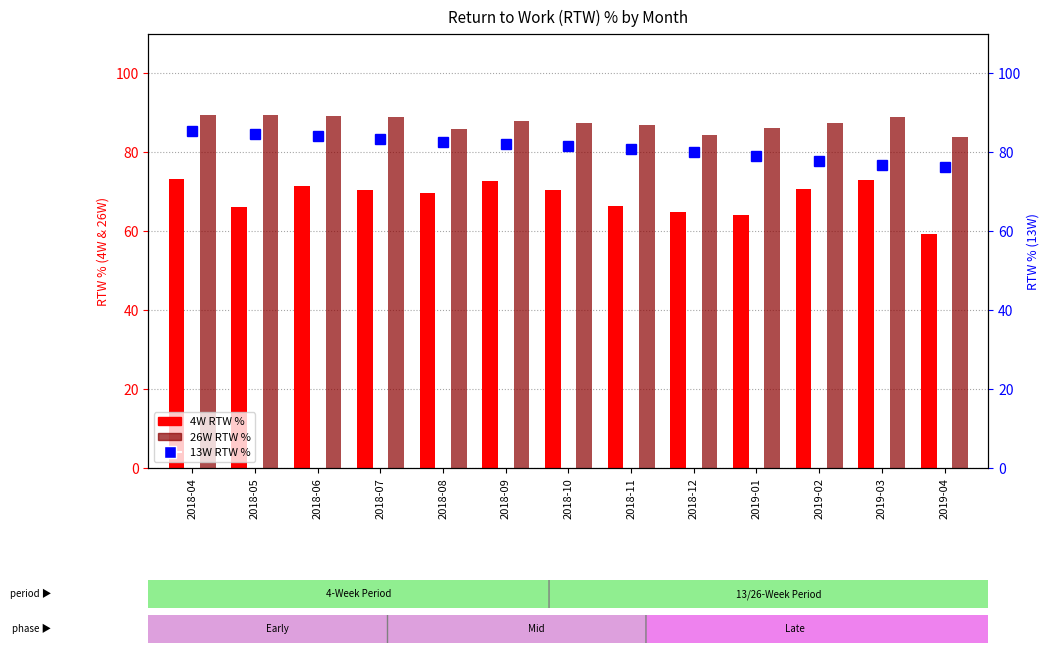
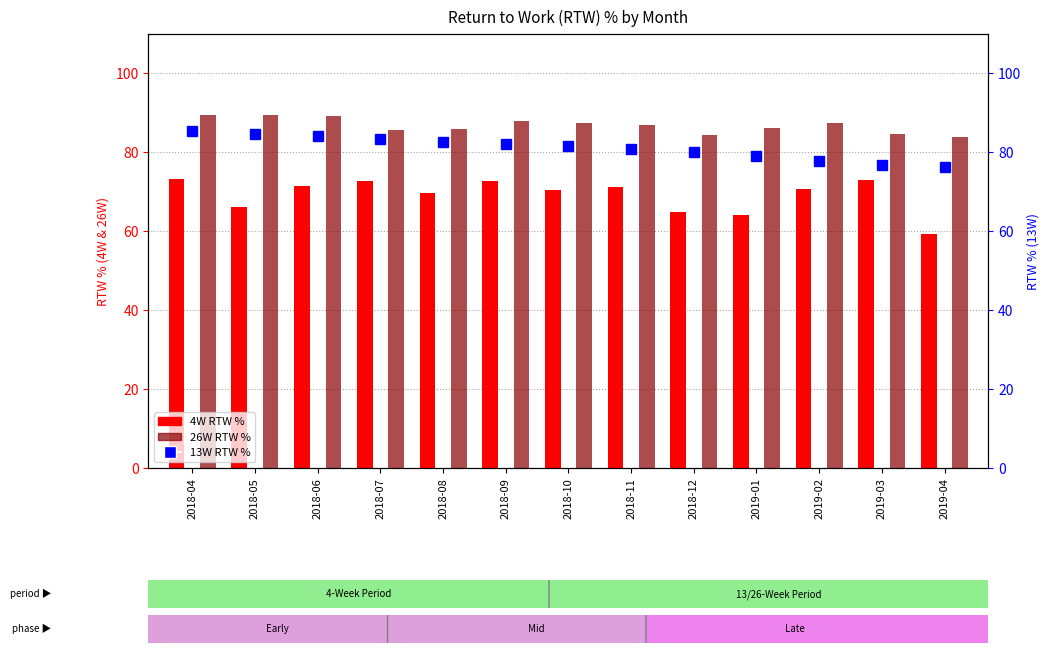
  {
    "4W RTW %": {
      "2018-04": 73,
      "2018-05": 66,
      "2018-06": 72,
-     "2018-07": 71,
+     "2018-07": 73,
      "2018-08": 70,
      "2018-09": 73,
      "2018-10": 71,
-     "2018-11": 66,
+     "2018-11": 71,
      "2018-12": 65,
      "2019-01": 64,
      "2019-02": 71,
      "2019-03": 73,
      "2019-04": 59
    },
    "26W RTW %": {
      "2018-04": 89,
      "2018-05": 89,
      "2018-06": 89,
-     "2018-07": 89,
+     "2018-07": 86,
      "2018-08": 86,
      "2018-09": 88,
      "2018-10": 87,
      "2018-11": 87,
      "2018-12": 84,
      "2019-01": 86,
      "2019-02": 88,
-     "2019-03": 89,
+     "2019-03": 85,
      "2019-04": 84
    }
  }
